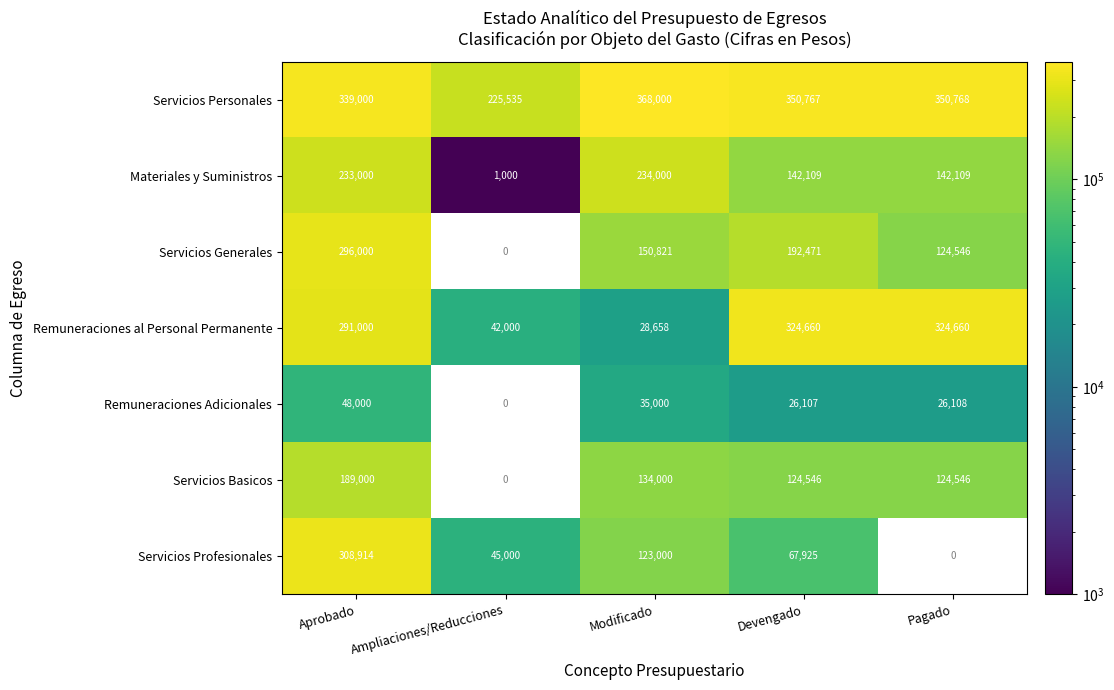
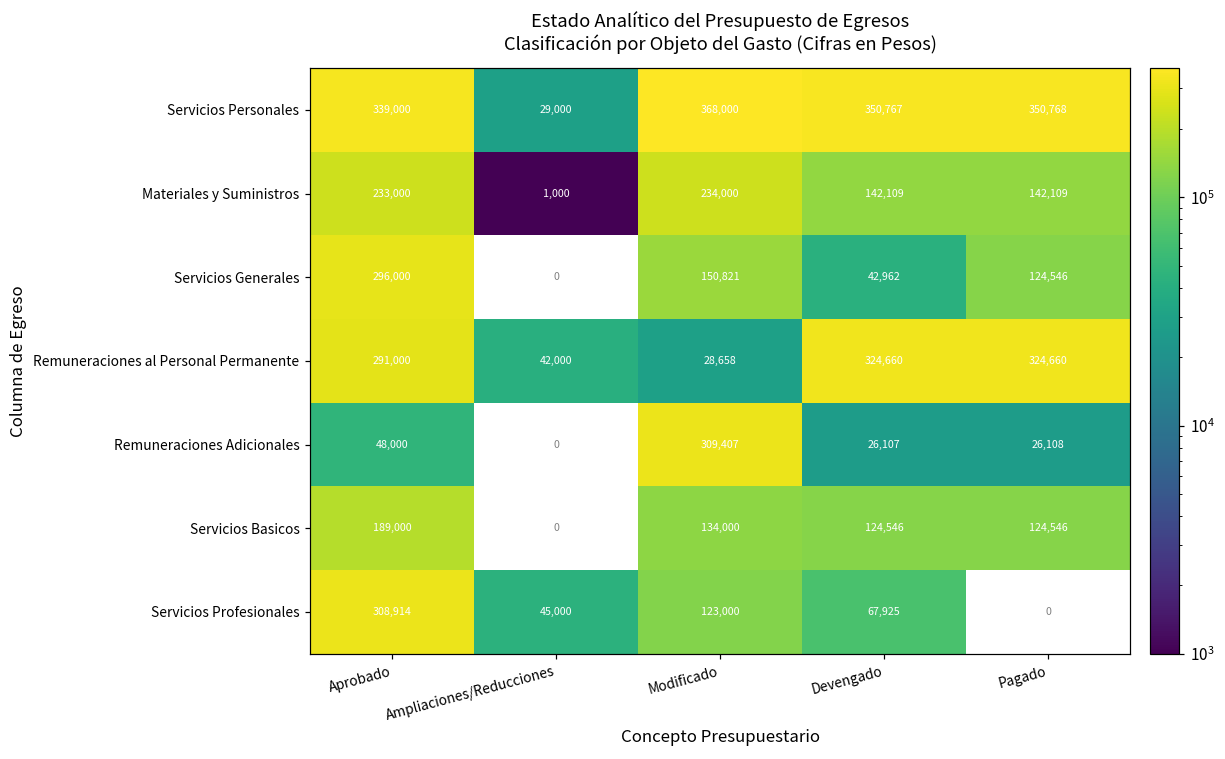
  {
    "Servicios Personales": {
      "Aprobado": "339,000",
-     "Ampliaciones/Reducciones": "225,535",
+     "Ampliaciones/Reducciones": "29,000",
      "Modificado": "368,000",
      "Devengado": "350,767",
      "Pagado": "350,768"
    },
    "Materiales y Suministros": {
      "Aprobado": "233,000",
      "Ampliaciones/Reducciones": "1,000",
      "Modificado": "234,000",
      "Devengado": "142,109",
      "Pagado": "142,109"
    },
    "Servicios Generales": {
      "Aprobado": "296,000",
      "Modificado": "150,821",
-     "Devengado": "192,471",
+     "Devengado": "42,962",
      "Pagado": "124,546"
    },
    "Remuneraciones al Personal Permanente": {
      "Aprobado": "291,000",
      "Ampliaciones/Reducciones": "42,000",
      "Modificado": "28,658",
      "Devengado": "324,660",
      "Pagado": "324,660"
    },
    "Remuneraciones Adicionales": {
      "Aprobado": "48,000",
-     "Modificado": "35,000",
+     "Modificado": "309,407",
      "Devengado": "26,107",
      "Pagado": "26,108"
    },
    "Servicios Basicos": {
      "Aprobado": "189,000",
      "Modificado": "134,000",
      "Devengado": "124,546",
      "Pagado": "124,546"
    },
    "Servicios Profesionales": {
      "Aprobado": "308,914",
      "Ampliaciones/Reducciones": "45,000",
      "Modificado": "123,000",
      "Devengado": "67,925"
    }
  }
